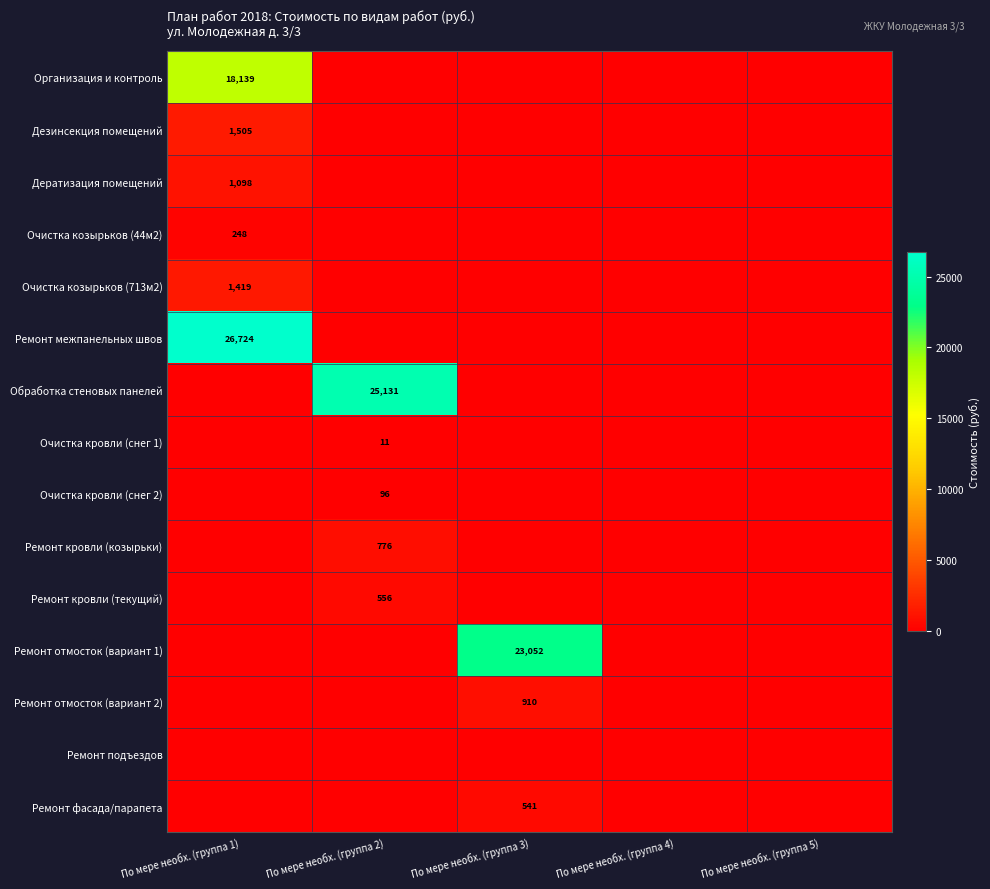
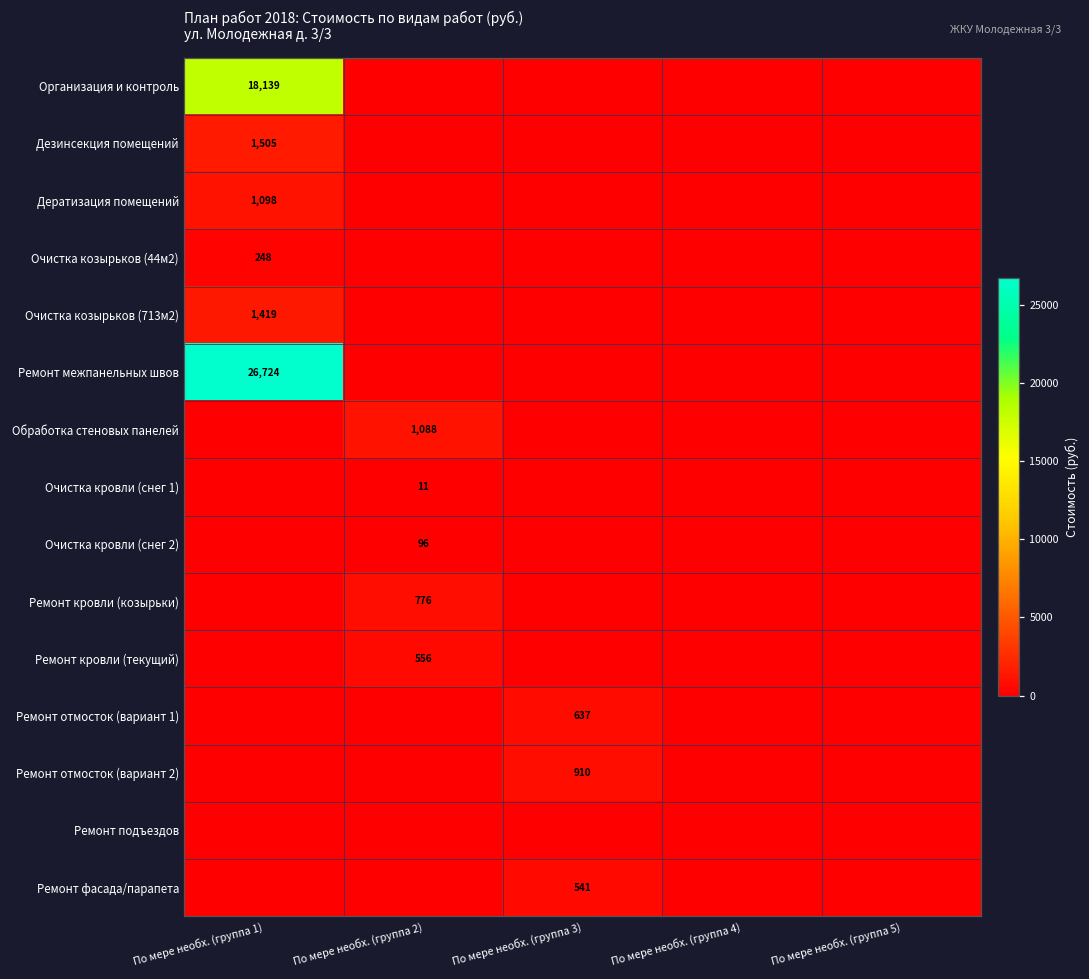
  {
    "Организация и контроль": {
      "По мере необх. (группа 1)": "18,139"
    },
    "Дезинсекция помещений": {
      "По мере необх. (группа 1)": "1,505"
    },
    "Дератизация помещений": {
      "По мере необх. (группа 1)": "1,098"
    },
    "Очистка козырьков (44м2)": {
      "По мере необх. (группа 1)": "248"
    },
    "Очистка козырьков (713м2)": {
      "По мере необх. (группа 1)": "1,419"
    },
    "Ремонт межпанельных швов": {
      "По мере необх. (группа 1)": "26,724"
    },
    "Обработка стеновых панелей": {
-     "По мере необх. (группа 2)": "25,131"
+     "По мере необх. (группа 2)": "1,088"
    },
    "Очистка кровли (снег 1)": {
      "По мере необх. (группа 2)": "11"
    },
    "Очистка кровли (снег 2)": {
      "По мере необх. (группа 2)": "96"
    },
    "Ремонт кровли (козырьки)": {
      "По мере необх. (группа 2)": "776"
    },
    "Ремонт кровли (текущий)": {
      "По мере необх. (группа 2)": "556"
    },
    "Ремонт отмосток (вариант 1)": {
-     "По мере необх. (группа 3)": "23,052"
+     "По мере необх. (группа 3)": "637"
    },
    "Ремонт отмосток (вариант 2)": {
      "По мере необх. (группа 3)": "910"
    },
    "Ремонт фасада/парапета": {
      "По мере необх. (группа 3)": "541"
    }
  }
